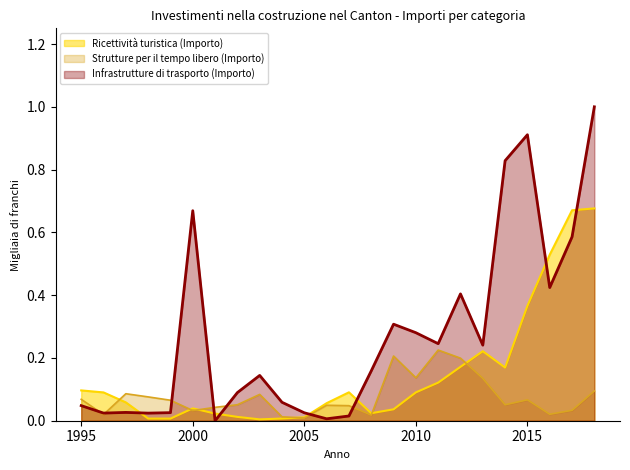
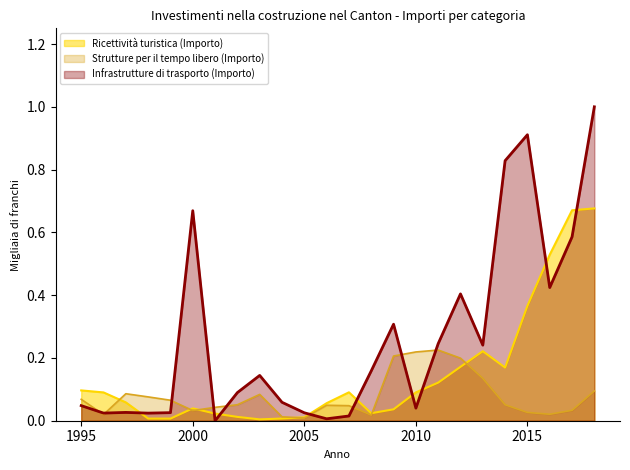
  {
    "Ricettività turistica (Importo)": {
      "1995": 0.10,
      "2010": 0.09,
      "2015": 0.37
    },
    "Strutture per il tempo libero (Importo)": {
      "1995": 0.07,
-     "2010": 0.14,
-     "2015": 0.07
+     "2010": 0.22,
+     "2015": 0.03
    },
    "Infrastrutture di trasporto (Importo)": {
      "1995": 0.05,
      "2000": 0.67,
      "2005": 0.03,
-     "2010": 0.28,
+     "2010": 0.04,
      "2015": 0.91
    }
  }
